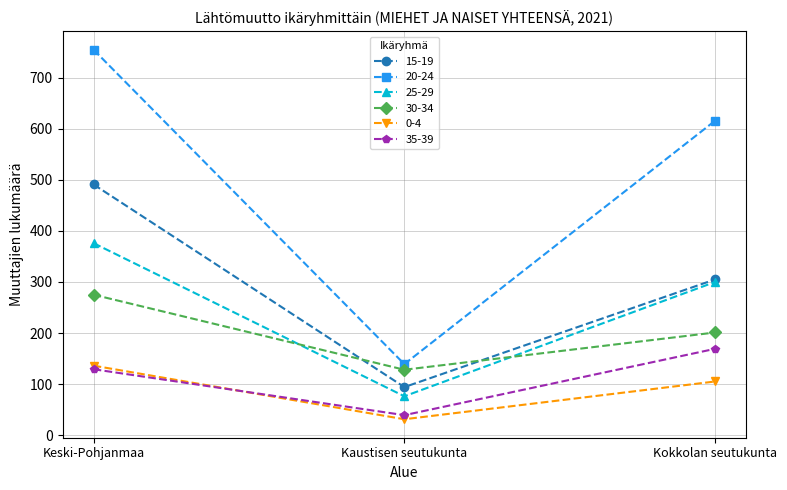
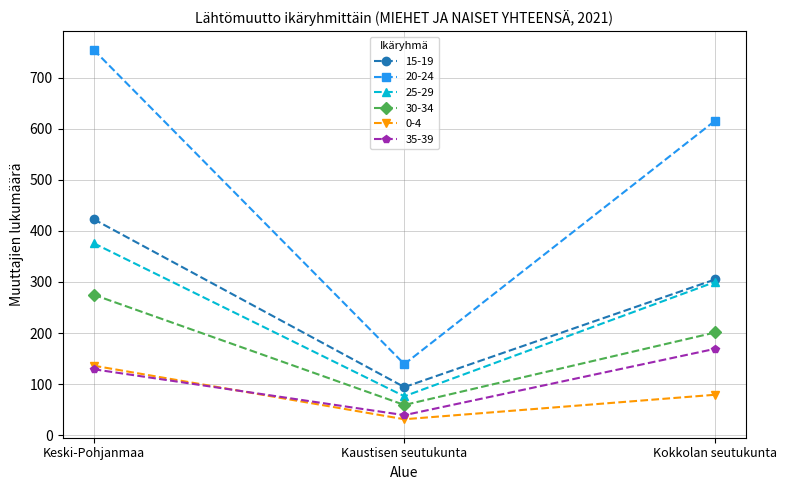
  {
    "15-19": {
-     "Keski-Pohjanmaa": 490,
+     "Keski-Pohjanmaa": 420,
      "Kaustisen seutukunta": 90,
      "Kokkolan seutukunta": 310
    },
    "30-34": {
      "Keski-Pohjanmaa": 280,
-     "Kaustisen seutukunta": 130,
+     "Kaustisen seutukunta": 60,
      "Kokkolan seutukunta": 200
    },
    "0-4": {
      "Keski-Pohjanmaa": 140,
      "Kaustisen seutukunta": 30,
-     "Kokkolan seutukunta": 110
+     "Kokkolan seutukunta": 80
    },
    "35-39": {
      "Keski-Pohjanmaa": 130,
      "Kaustisen seutukunta": 40,
      "Kokkolan seutukunta": 170
    }
  }
